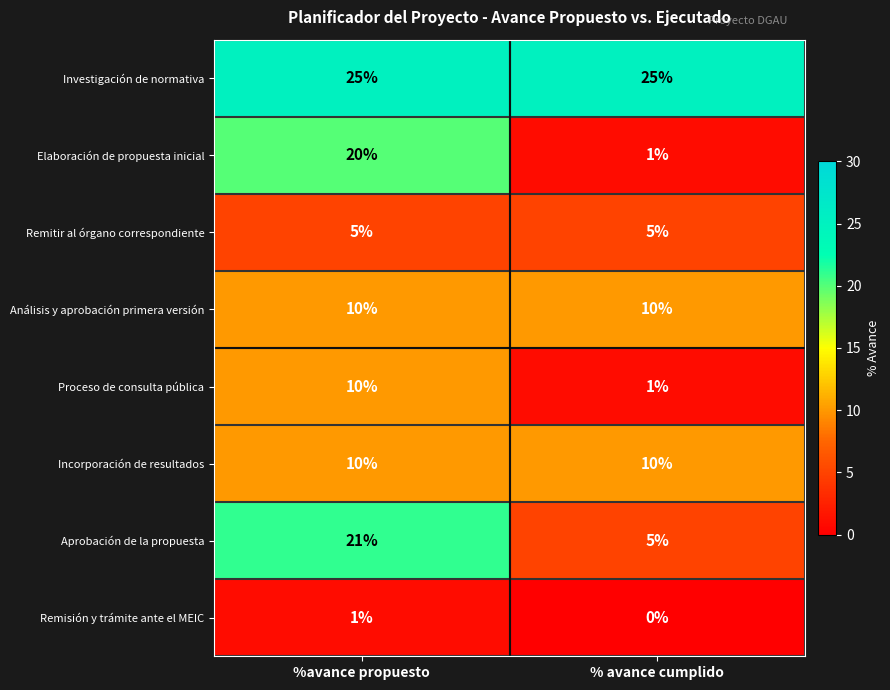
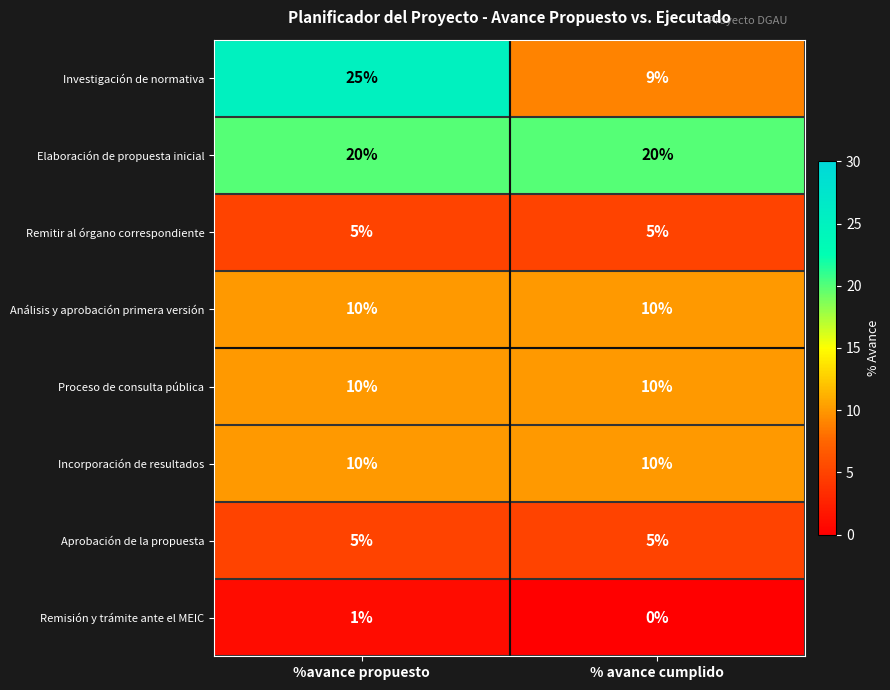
  {
    "Investigación de normativa": {
      "%avance propuesto": "25%",
-     "% avance cumplido": "25%"
+     "% avance cumplido": "9%"
    },
    "Elaboración de propuesta inicial": {
      "%avance propuesto": "20%",
-     "% avance cumplido": "1%"
+     "% avance cumplido": "20%"
    },
    "Remitir al órgano correspondiente": {
      "%avance propuesto": "5%",
      "% avance cumplido": "5%"
    },
    "Análisis y aprobación primera versión": {
      "%avance propuesto": "10%",
      "% avance cumplido": "10%"
    },
    "Proceso de consulta pública": {
      "%avance propuesto": "10%",
-     "% avance cumplido": "1%"
+     "% avance cumplido": "10%"
    },
    "Incorporación de resultados": {
      "%avance propuesto": "10%",
      "% avance cumplido": "10%"
    },
    "Aprobación de la propuesta": {
-     "%avance propuesto": "21%",
+     "%avance propuesto": "5%",
      "% avance cumplido": "5%"
    },
    "Remisión y trámite ante el MEIC": {
      "%avance propuesto": "1%",
      "% avance cumplido": "0%"
    }
  }
